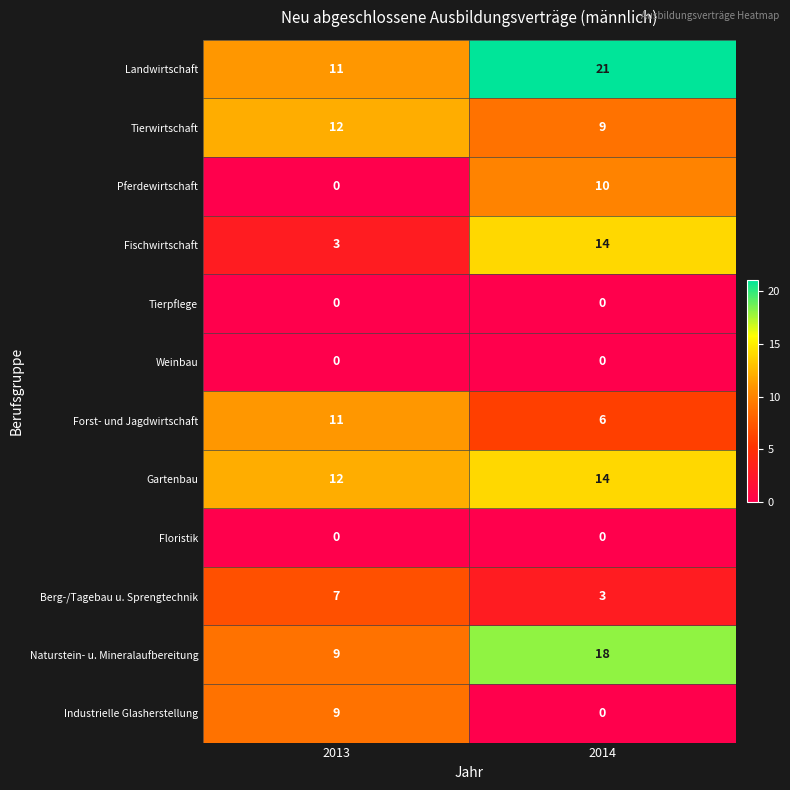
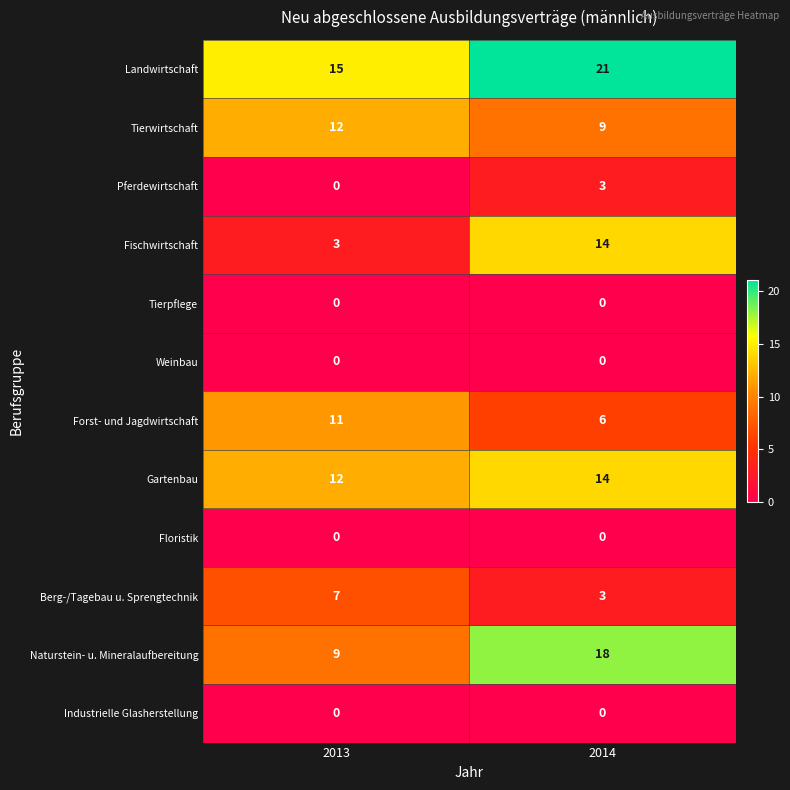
  {
    "Landwirtschaft": {
-     "2013": 11,
+     "2013": 15,
      "2014": 21
    },
    "Tierwirtschaft": {
      "2013": 12,
      "2014": 9
    },
    "Pferdewirtschaft": {
      "2013": 0,
-     "2014": 10
+     "2014": 3
    },
    "Fischwirtschaft": {
      "2013": 3,
      "2014": 14
    },
    "Tierpflege": {
      "2013": 0,
      "2014": 0
    },
    "Weinbau": {
      "2013": 0,
      "2014": 0
    },
    "Forst- und Jagdwirtschaft": {
      "2013": 11,
      "2014": 6
    },
    "Gartenbau": {
      "2013": 12,
      "2014": 14
    },
    "Floristik": {
      "2013": 0,
      "2014": 0
    },
    "Berg-/Tagebau u. Sprengtechnik": {
      "2013": 7,
      "2014": 3
    },
    "Naturstein- u. Mineralaufbereitung": {
      "2013": 9,
      "2014": 18
    },
    "Industrielle Glasherstellung": {
-     "2013": 9,
+     "2013": 0,
      "2014": 0
    }
  }
